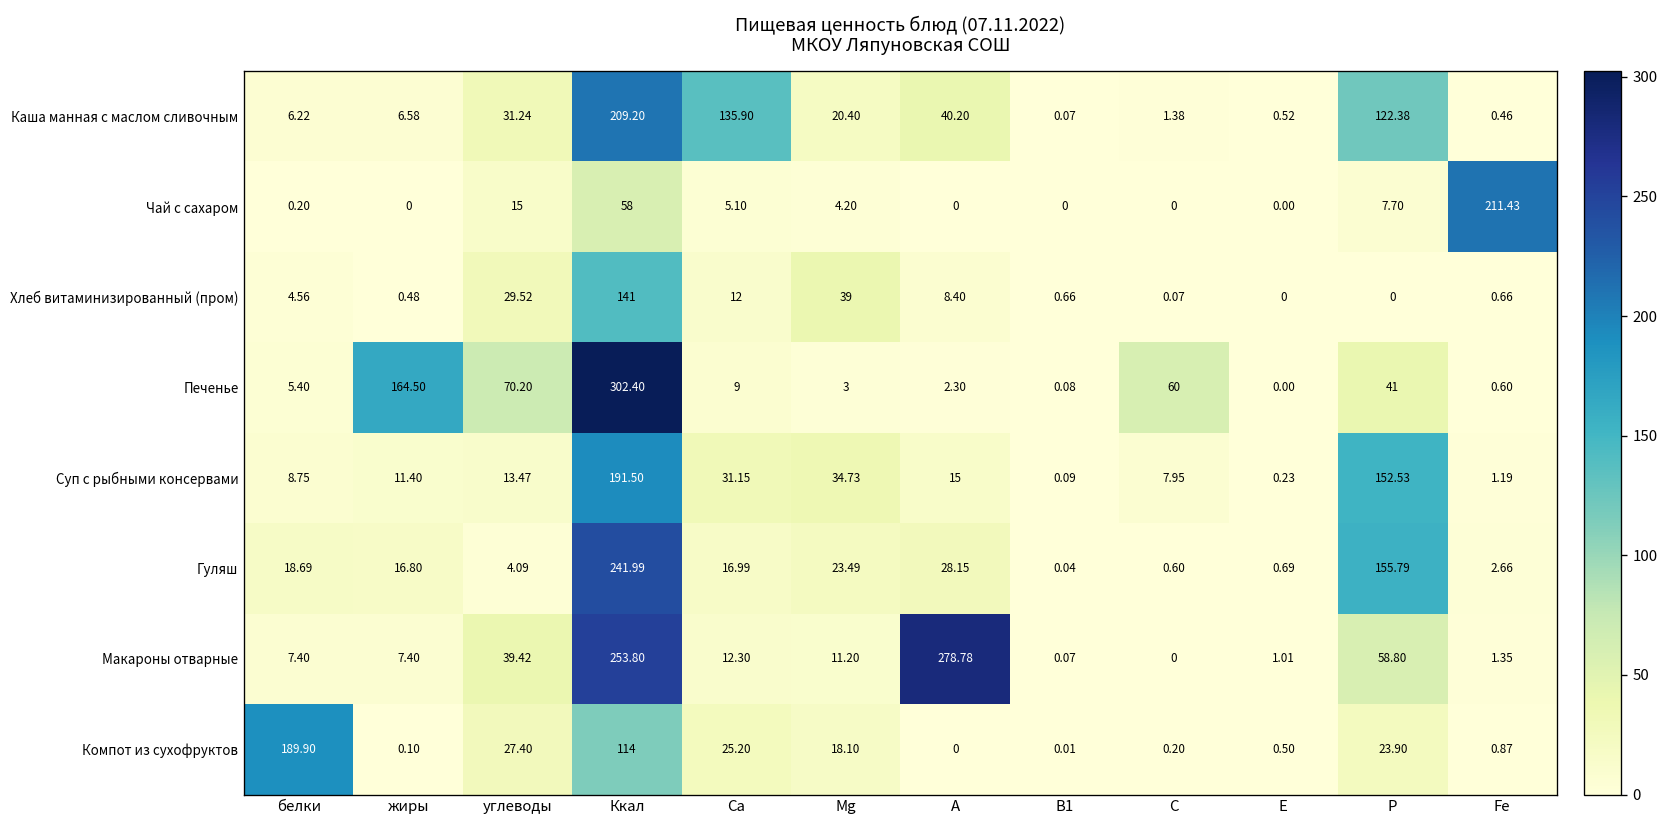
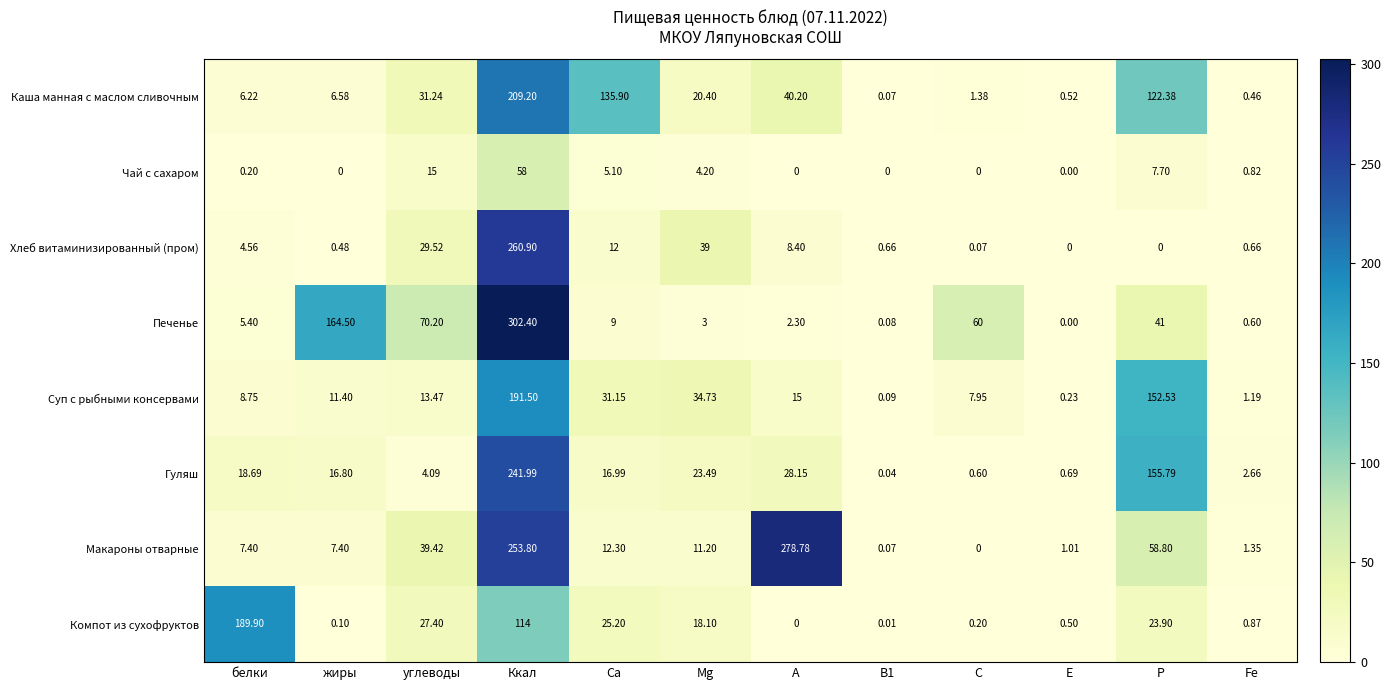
  {
    "Каша манная с маслом сливочным": {
      "белки": 6.22,
      "жиры": 6.58,
      "углеводы": 31.24,
      "Ккал": 209.20,
      "Са": 135.90,
      "Mg": 20.40,
      "A": 40.20,
      "B1": 0.07,
      "C": 1.38,
      "E": 0.52,
      "P": 122.38,
      "Fe": 0.46
    },
    "Чай с сахаром": {
      "белки": 0.20,
      "жиры": 0,
      "углеводы": 15,
      "Ккал": 58,
      "Са": 5.10,
      "Mg": 4.20,
      "A": 0,
      "B1": 0,
      "C": 0,
      "E": 0.00,
      "P": 7.70,
-     "Fe": 211.43
+     "Fe": 0.82
    },
    "Хлеб витаминизированный (пром)": {
      "белки": 4.56,
      "жиры": 0.48,
      "углеводы": 29.52,
-     "Ккал": 141,
+     "Ккал": 260.90,
      "Са": 12,
      "Mg": 39,
      "A": 8.40,
      "B1": 0.66,
      "C": 0.07,
      "E": 0,
      "P": 0,
      "Fe": 0.66
    },
    "Печенье": {
      "белки": 5.40,
      "жиры": 164.50,
      "углеводы": 70.20,
      "Ккал": 302.40,
      "Са": 9,
      "Mg": 3,
      "A": 2.30,
      "B1": 0.08,
      "C": 60,
      "E": 0.00,
      "P": 41,
      "Fe": 0.60
    },
    "Суп с рыбными консервами": {
      "белки": 8.75,
      "жиры": 11.40,
      "углеводы": 13.47,
      "Ккал": 191.50,
      "Са": 31.15,
      "Mg": 34.73,
      "A": 15,
      "B1": 0.09,
      "C": 7.95,
      "E": 0.23,
      "P": 152.53,
      "Fe": 1.19
    },
    "Гуляш": {
      "белки": 18.69,
      "жиры": 16.80,
      "углеводы": 4.09,
      "Ккал": 241.99,
      "Са": 16.99,
      "Mg": 23.49,
      "A": 28.15,
      "B1": 0.04,
      "C": 0.60,
      "E": 0.69,
      "P": 155.79,
      "Fe": 2.66
    },
    "Макароны отварные": {
      "белки": 7.40,
      "жиры": 7.40,
      "углеводы": 39.42,
      "Ккал": 253.80,
      "Са": 12.30,
      "Mg": 11.20,
      "A": 278.78,
      "B1": 0.07,
      "C": 0,
      "E": 1.01,
      "P": 58.80,
      "Fe": 1.35
    },
    "Компот из сухофруктов": {
      "белки": 189.90,
      "жиры": 0.10,
      "углеводы": 27.40,
      "Ккал": 114,
      "Са": 25.20,
      "Mg": 18.10,
      "A": 0,
      "B1": 0.01,
      "C": 0.20,
      "E": 0.50,
      "P": 23.90,
      "Fe": 0.87
    }
  }
